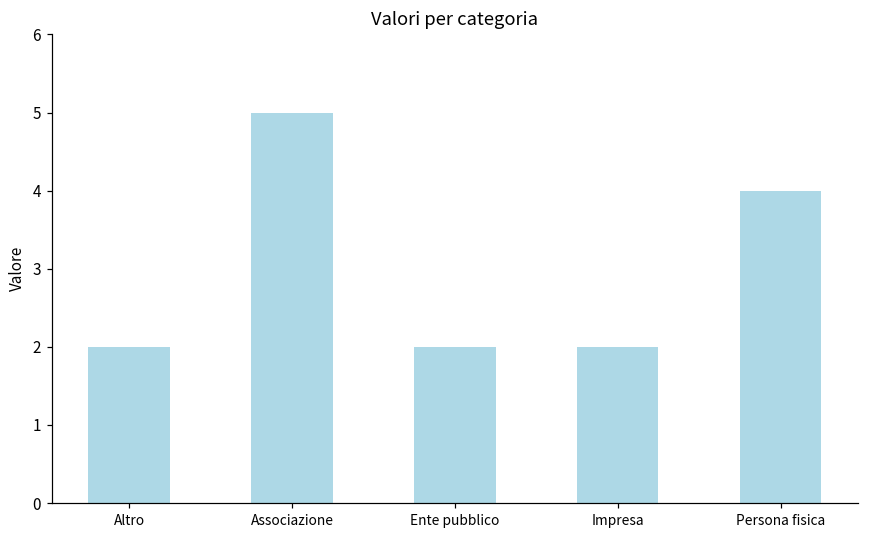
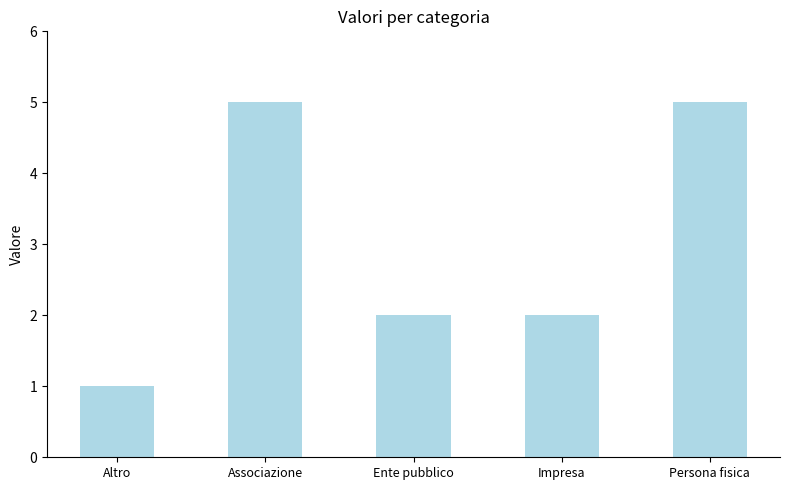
  {
-   "Altro": 2,
+   "Altro": 1,
    "Associazione": 5,
    "Ente pubblico": 2,
    "Impresa": 2,
-   "Persona fisica": 4
+   "Persona fisica": 5
  }
